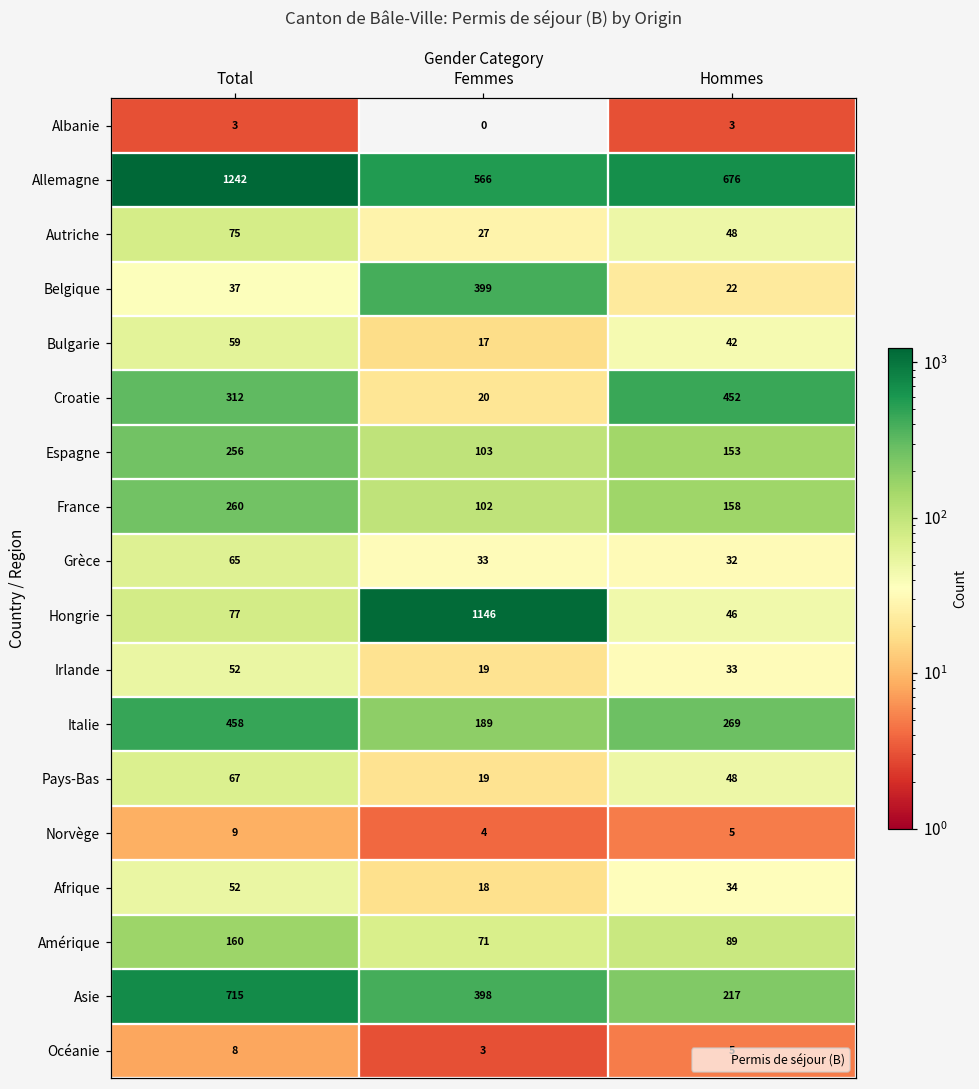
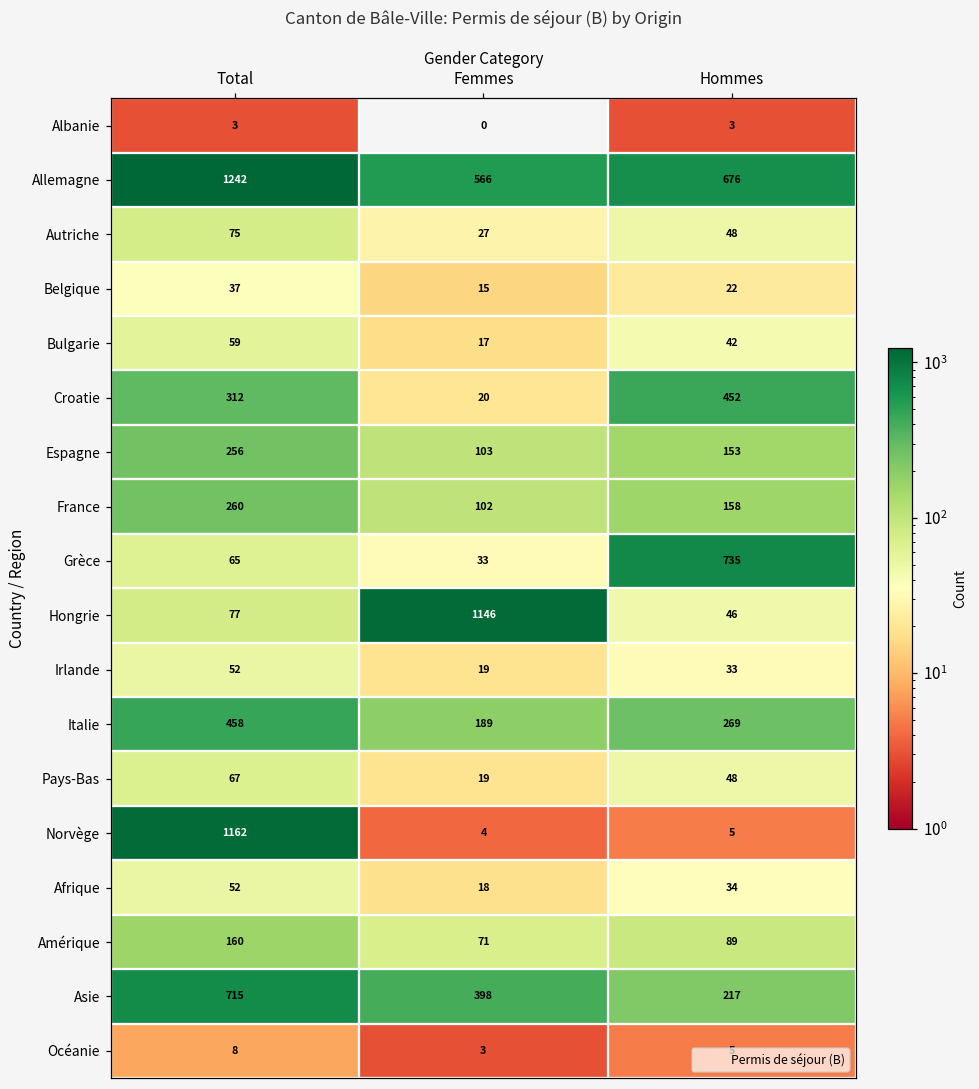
  {
    "Albanie": {
      "Total": 3,
      "Femmes": 0,
      "Hommes": 3
    },
    "Allemagne": {
      "Total": 1242,
      "Femmes": 566,
      "Hommes": 676
    },
    "Autriche": {
      "Total": 75,
      "Femmes": 27,
      "Hommes": 48
    },
    "Belgique": {
      "Total": 37,
-     "Femmes": 399,
+     "Femmes": 15,
      "Hommes": 22
    },
    "Bulgarie": {
      "Total": 59,
      "Femmes": 17,
      "Hommes": 42
    },
    "Croatie": {
      "Total": 312,
      "Femmes": 20,
      "Hommes": 452
    },
    "Espagne": {
      "Total": 256,
      "Femmes": 103,
      "Hommes": 153
    },
    "France": {
      "Total": 260,
      "Femmes": 102,
      "Hommes": 158
    },
    "Grèce": {
      "Total": 65,
      "Femmes": 33,
-     "Hommes": 32
+     "Hommes": 735
    },
    "Hongrie": {
      "Total": 77,
      "Femmes": 1146,
      "Hommes": 46
    },
    "Irlande": {
      "Total": 52,
      "Femmes": 19,
      "Hommes": 33
    },
    "Italie": {
      "Total": 458,
      "Femmes": 189,
      "Hommes": 269
    },
    "Pays-Bas": {
      "Total": 67,
      "Femmes": 19,
      "Hommes": 48
    },
    "Norvège": {
-     "Total": 9,
+     "Total": 1162,
      "Femmes": 4,
      "Hommes": 5
    },
    "Afrique": {
      "Total": 52,
      "Femmes": 18,
      "Hommes": 34
    },
    "Amérique": {
      "Total": 160,
      "Femmes": 71,
      "Hommes": 89
    },
    "Asie": {
      "Total": 715,
      "Femmes": 398,
      "Hommes": 217
    },
    "Océanie": {
      "Total": 8,
      "Femmes": 3
    }
  }
